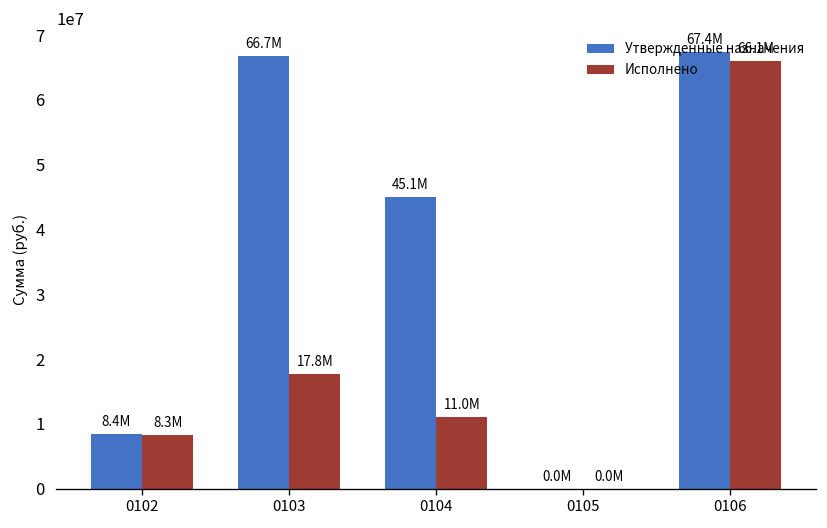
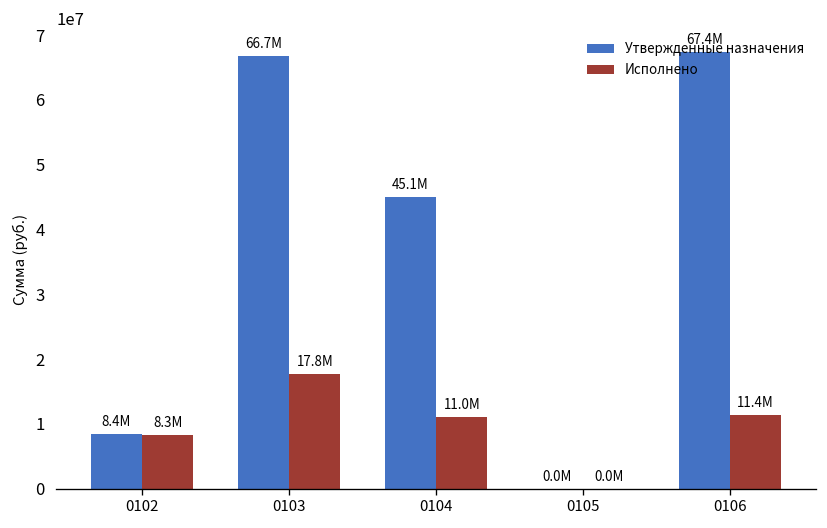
  {
    "Утвержденные назначения": {
      "0102": "8.4M",
      "0103": "66.7M",
      "0104": "45.1M",
      "0106": "67.4M"
    },
    "Исполнено": {
      "0102": "8.3M",
      "0103": "17.8M",
      "0104": "11.0M",
-     "0106": "66.1M"
+     "0106": "11.4M"
    }
  }
